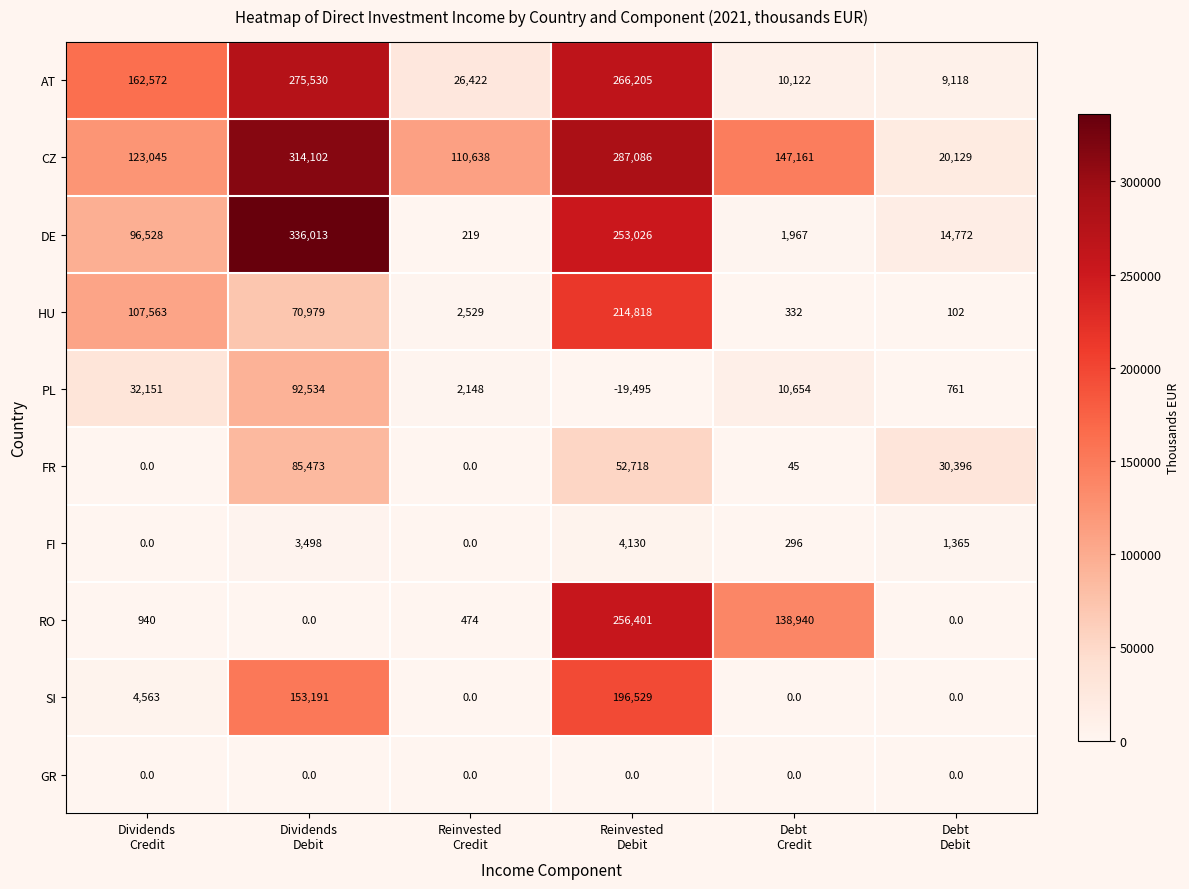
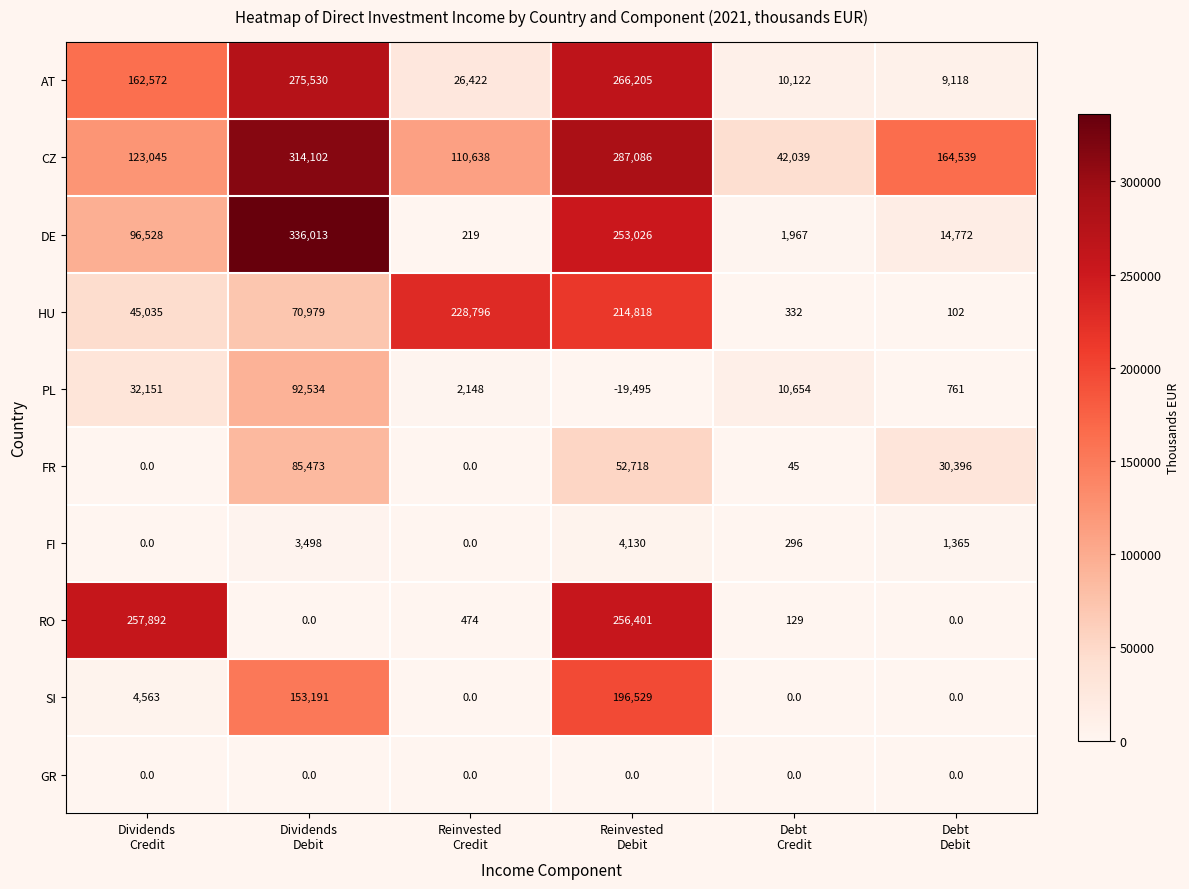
  {
    "AT": {
      "Dividends Credit": "162,572",
      "Dividends Debit": "275,530",
      "Reinvested Credit": "26,422",
      "Reinvested Debit": "266,205",
      "Debt Credit": "10,122",
      "Debt Debit": "9,118"
    },
    "CZ": {
      "Dividends Credit": "123,045",
      "Dividends Debit": "314,102",
      "Reinvested Credit": "110,638",
      "Reinvested Debit": "287,086",
-     "Debt Credit": "147,161",
-     "Debt Debit": "20,129"
+     "Debt Credit": "42,039",
+     "Debt Debit": "164,539"
    },
    "DE": {
      "Dividends Credit": "96,528",
      "Dividends Debit": "336,013",
      "Reinvested Credit": "219",
      "Reinvested Debit": "253,026",
      "Debt Credit": "1,967",
      "Debt Debit": "14,772"
    },
    "HU": {
-     "Dividends Credit": "107,563",
+     "Dividends Credit": "45,035",
      "Dividends Debit": "70,979",
-     "Reinvested Credit": "2,529",
+     "Reinvested Credit": "228,796",
      "Reinvested Debit": "214,818",
      "Debt Credit": "332",
      "Debt Debit": "102"
    },
    "PL": {
      "Dividends Credit": "32,151",
      "Dividends Debit": "92,534",
      "Reinvested Credit": "2,148",
      "Reinvested Debit": "-19,495",
      "Debt Credit": "10,654",
      "Debt Debit": "761"
    },
    "FR": {
      "Dividends Credit": "0.0",
      "Dividends Debit": "85,473",
      "Reinvested Credit": "0.0",
      "Reinvested Debit": "52,718",
      "Debt Credit": "45",
      "Debt Debit": "30,396"
    },
    "FI": {
      "Dividends Credit": "0.0",
      "Dividends Debit": "3,498",
      "Reinvested Credit": "0.0",
      "Reinvested Debit": "4,130",
      "Debt Credit": "296",
      "Debt Debit": "1,365"
    },
    "RO": {
-     "Dividends Credit": "940",
+     "Dividends Credit": "257,892",
      "Dividends Debit": "0.0",
      "Reinvested Credit": "474",
      "Reinvested Debit": "256,401",
-     "Debt Credit": "138,940",
+     "Debt Credit": "129",
      "Debt Debit": "0.0"
    },
    "SI": {
      "Dividends Credit": "4,563",
      "Dividends Debit": "153,191",
      "Reinvested Credit": "0.0",
      "Reinvested Debit": "196,529",
      "Debt Credit": "0.0",
      "Debt Debit": "0.0"
    },
    "GR": {
      "Dividends Credit": "0.0",
      "Dividends Debit": "0.0",
      "Reinvested Credit": "0.0",
      "Reinvested Debit": "0.0",
      "Debt Credit": "0.0",
      "Debt Debit": "0.0"
    }
  }
